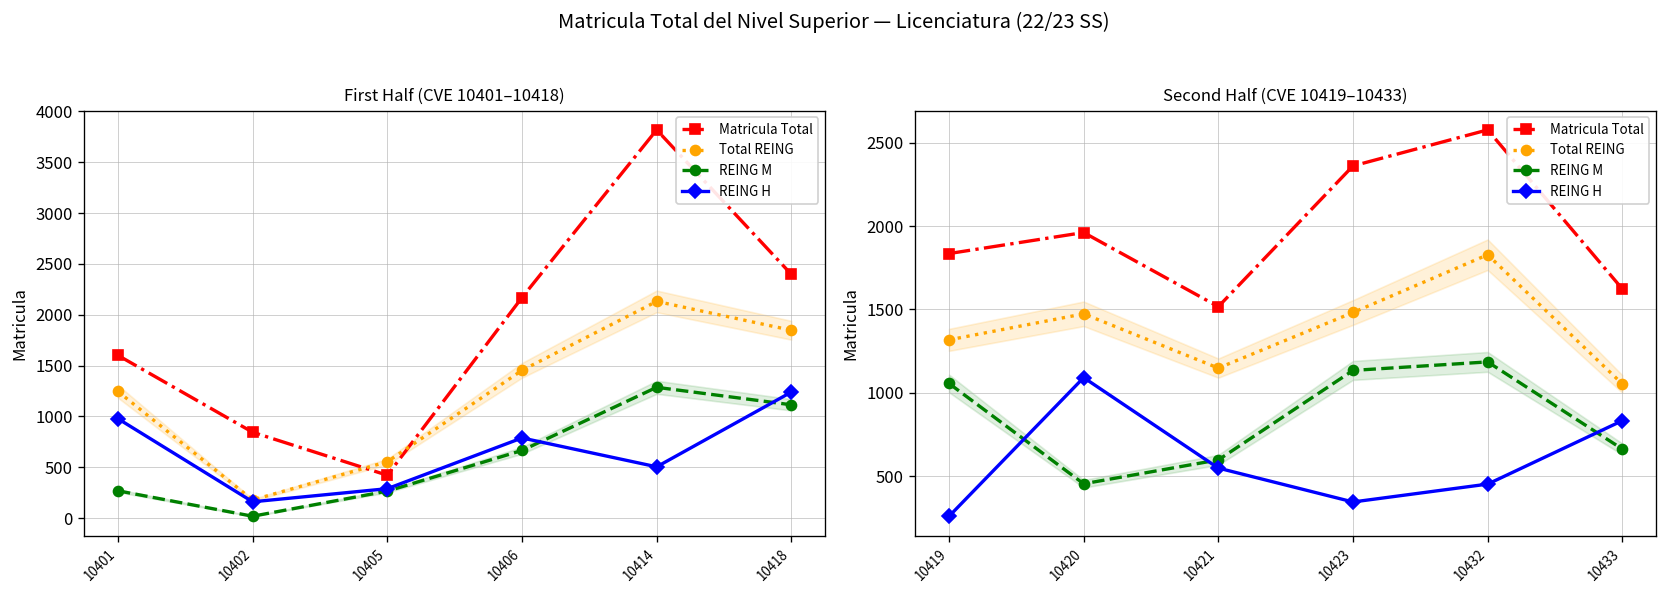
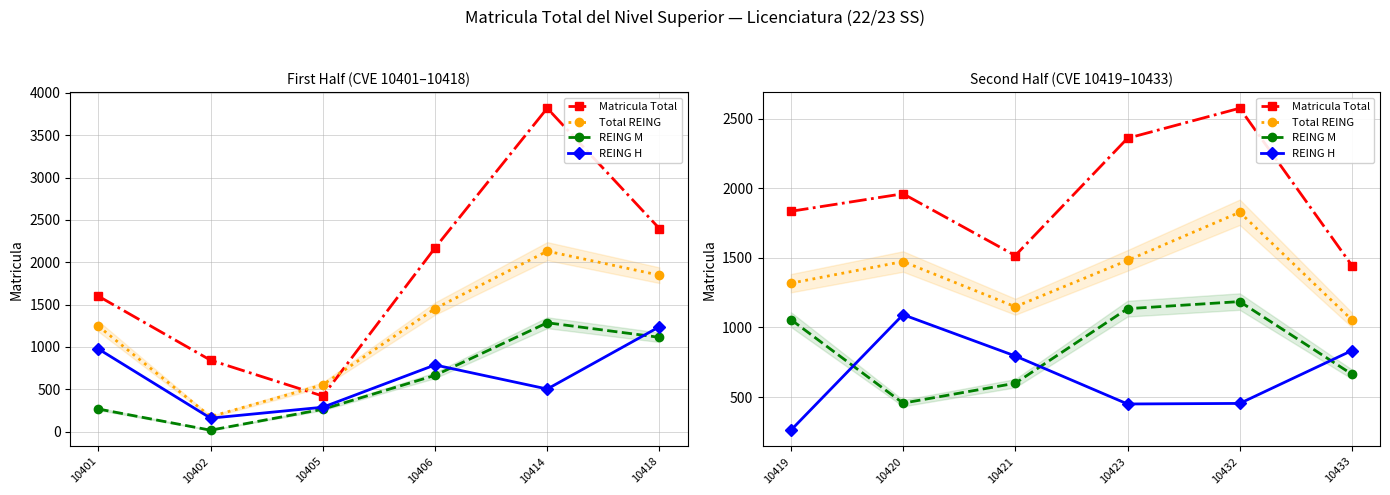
  {
    "First Half (CVE 10401–10418)": {
      "Matricula Total": {
        "10401": 1600,
        "10402": 800,
        "10405": 400,
        "10406": 2200,
        "10414": 3800,
        "10418": 2400
      },
      "REING H": {
        "10401": 1000,
        "10406": 800,
        "10414": 500,
        "10418": 1200
      }
    },
    "Second Half (CVE 10419–10433)": {
      "Matricula Total": {
        "10419": 1840,
        "10420": 1960,
        "10421": 1520,
        "10423": 2360,
        "10432": 2580,
-       "10433": 1620
+       "10433": 1450
      },
      "REING H": {
        "10419": 260,
        "10420": 1090,
-       "10421": 550,
-       "10423": 350,
+       "10421": 800,
+       "10423": 450,
        "10432": 450,
        "10433": 830
      }
    }
  }
